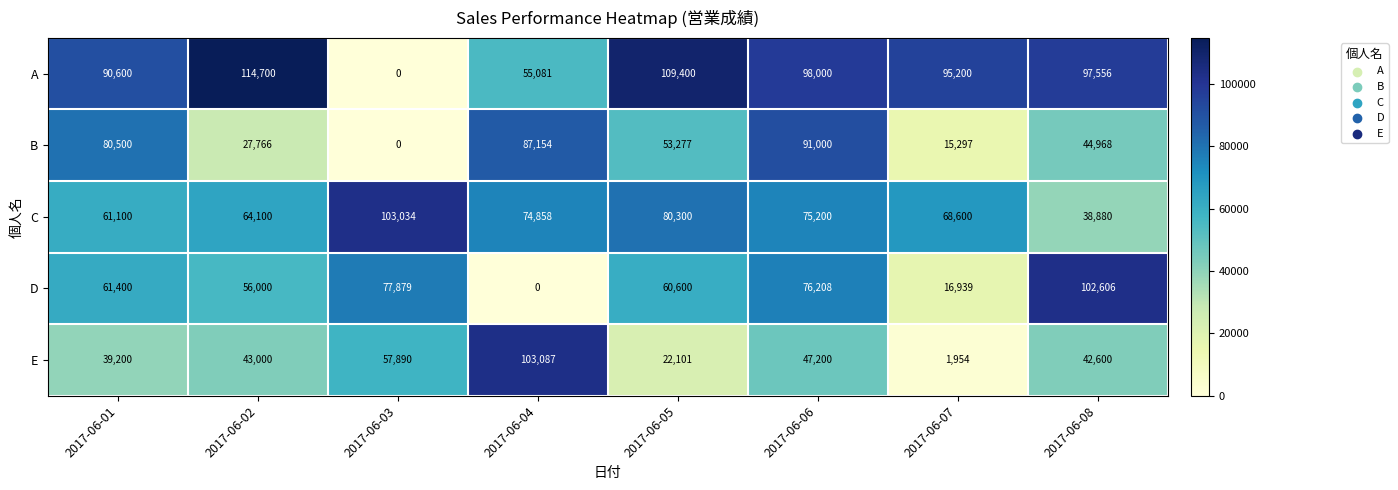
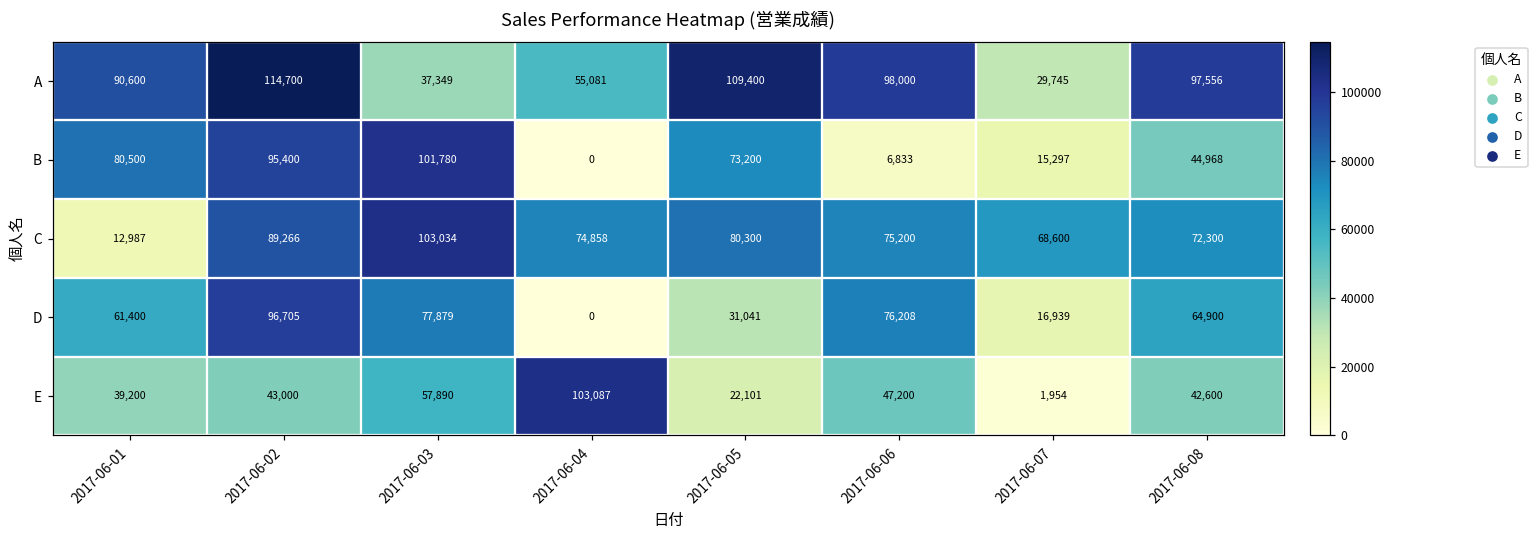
  {
    "A": {
      "2017-06-01": "90,600",
      "2017-06-02": "114,700",
-     "2017-06-03": "0",
+     "2017-06-03": "37,349",
      "2017-06-04": "55,081",
      "2017-06-05": "109,400",
      "2017-06-06": "98,000",
-     "2017-06-07": "95,200",
+     "2017-06-07": "29,745",
      "2017-06-08": "97,556"
    },
    "B": {
      "2017-06-01": "80,500",
-     "2017-06-02": "27,766",
-     "2017-06-03": "0",
-     "2017-06-04": "87,154",
-     "2017-06-05": "53,277",
-     "2017-06-06": "91,000",
+     "2017-06-02": "95,400",
+     "2017-06-03": "101,780",
+     "2017-06-04": "0",
+     "2017-06-05": "73,200",
+     "2017-06-06": "6,833",
      "2017-06-07": "15,297",
      "2017-06-08": "44,968"
    },
    "C": {
-     "2017-06-01": "61,100",
-     "2017-06-02": "64,100",
+     "2017-06-01": "12,987",
+     "2017-06-02": "89,266",
      "2017-06-03": "103,034",
      "2017-06-04": "74,858",
      "2017-06-05": "80,300",
      "2017-06-06": "75,200",
      "2017-06-07": "68,600",
-     "2017-06-08": "38,880"
+     "2017-06-08": "72,300"
    },
    "D": {
      "2017-06-01": "61,400",
-     "2017-06-02": "56,000",
+     "2017-06-02": "96,705",
      "2017-06-03": "77,879",
      "2017-06-04": "0",
-     "2017-06-05": "60,600",
+     "2017-06-05": "31,041",
      "2017-06-06": "76,208",
      "2017-06-07": "16,939",
-     "2017-06-08": "102,606"
+     "2017-06-08": "64,900"
    },
    "E": {
      "2017-06-01": "39,200",
      "2017-06-02": "43,000",
      "2017-06-03": "57,890",
      "2017-06-04": "103,087",
      "2017-06-05": "22,101",
      "2017-06-06": "47,200",
      "2017-06-07": "1,954",
      "2017-06-08": "42,600"
    }
  }
